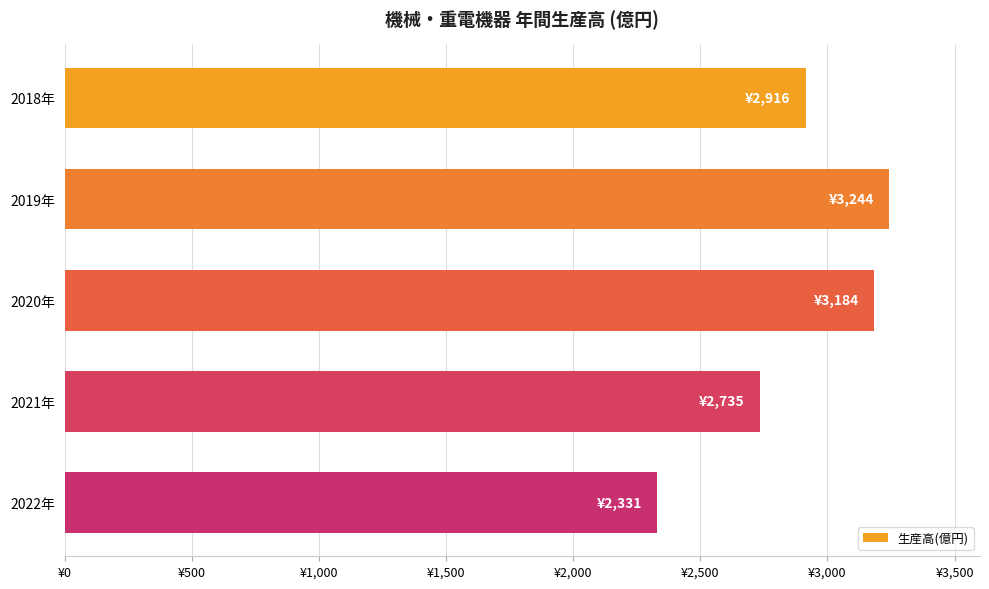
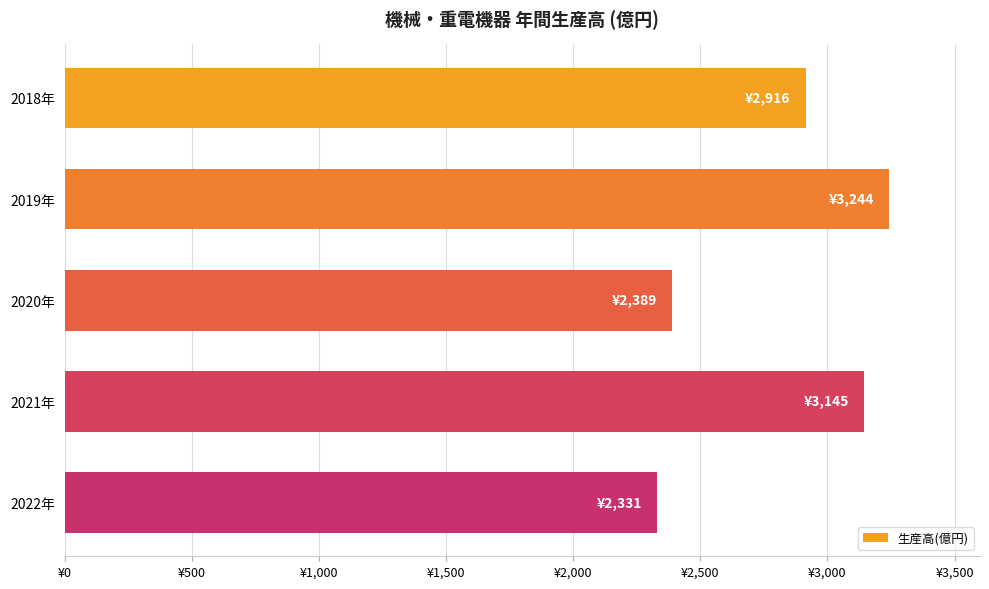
  {
    "2018年": "¥2,916",
    "2019年": "¥3,244",
-   "2020年": "¥3,184",
-   "2021年": "¥2,735",
+   "2020年": "¥2,389",
+   "2021年": "¥3,145",
    "2022年": "¥2,331"
  }
